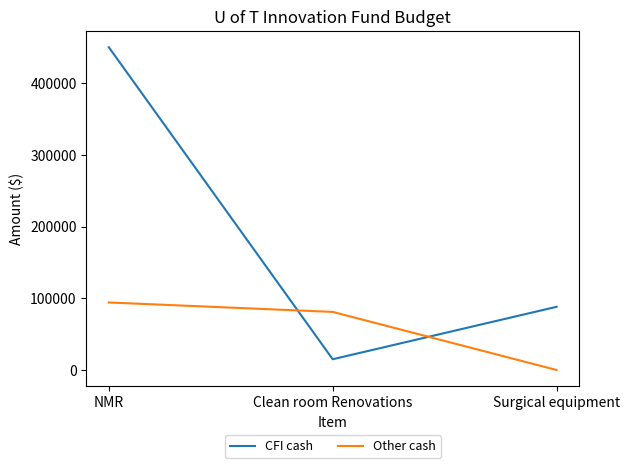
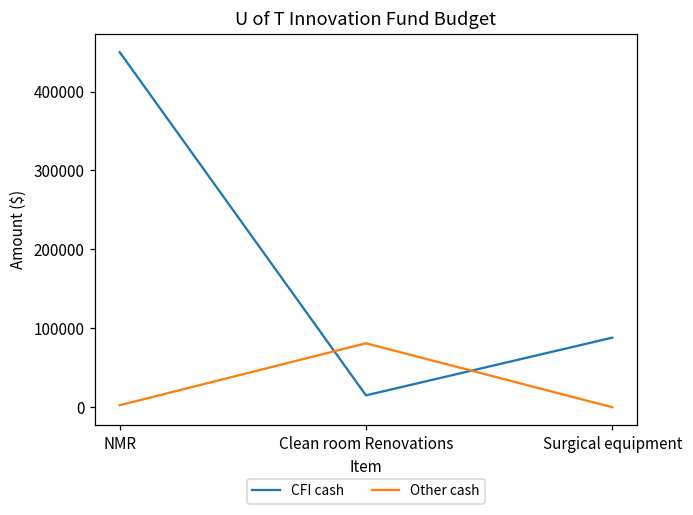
  {
    "CFI cash": {
      "NMR": 450000,
      "Clean room Renovations": 20000,
      "Surgical equipment": 90000
    },
    "Other cash": {
-     "NMR": 90000,
+     "NMR": 0,
      "Clean room Renovations": 80000,
      "Surgical equipment": 0
    }
  }
